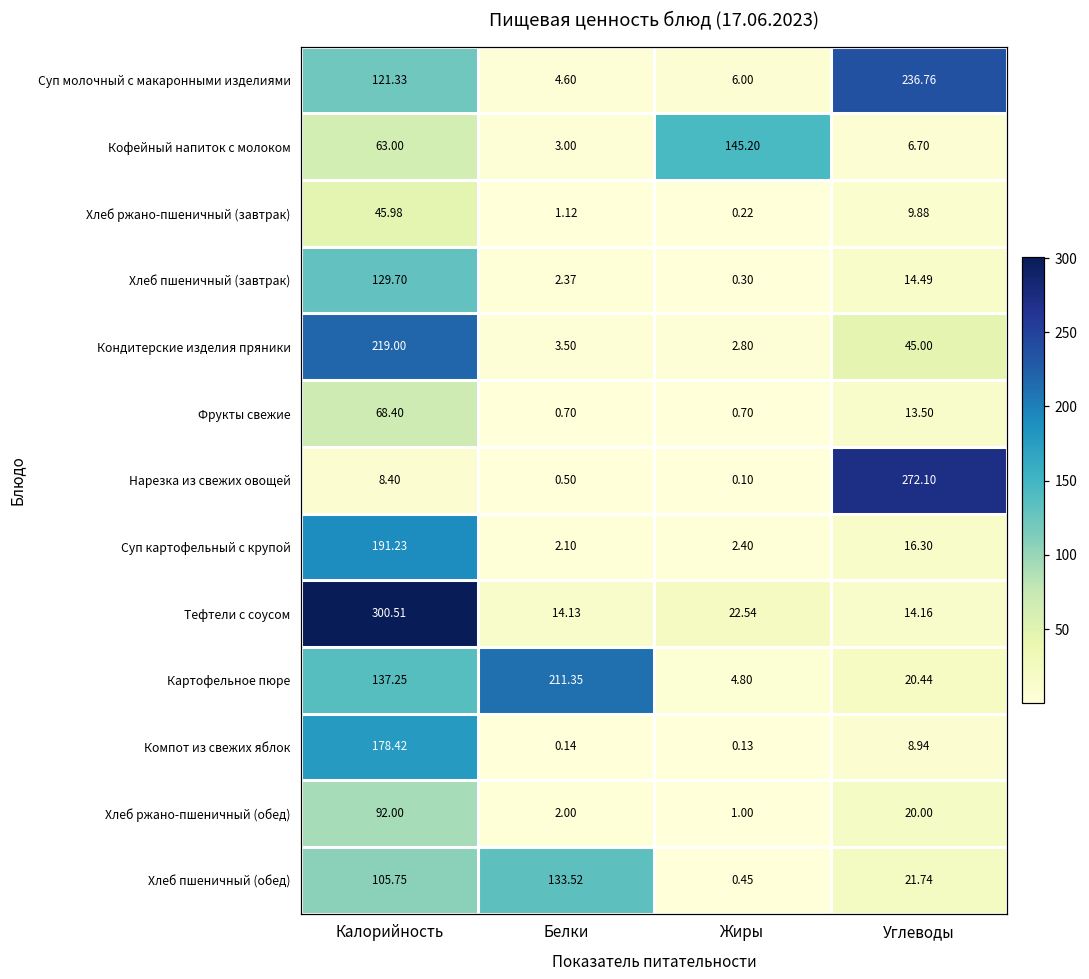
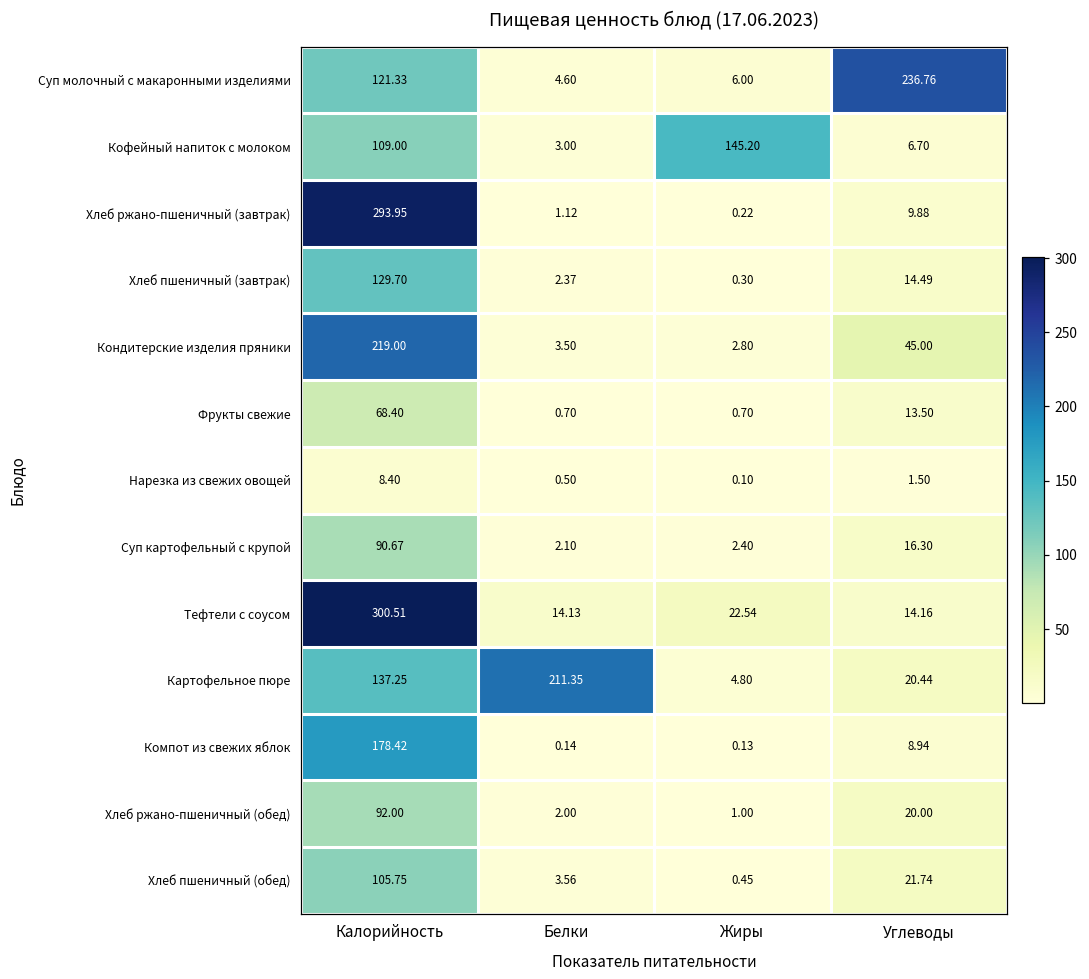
  {
    "Суп молочный с макаронными изделиями": {
      "Калорийность": 121.33,
      "Белки": 4.60,
      "Жиры": 6.00,
      "Углеводы": 236.76
    },
    "Кофейный напиток с молоком": {
-     "Калорийность": 63.00,
+     "Калорийность": 109.00,
      "Белки": 3.00,
      "Жиры": 145.20,
      "Углеводы": 6.70
    },
    "Хлеб ржано-пшеничный (завтрак)": {
-     "Калорийность": 45.98,
+     "Калорийность": 293.95,
      "Белки": 1.12,
      "Жиры": 0.22,
      "Углеводы": 9.88
    },
    "Хлеб пшеничный (завтрак)": {
      "Калорийность": 129.70,
      "Белки": 2.37,
      "Жиры": 0.30,
      "Углеводы": 14.49
    },
    "Кондитерские изделия пряники": {
      "Калорийность": 219.00,
      "Белки": 3.50,
      "Жиры": 2.80,
      "Углеводы": 45.00
    },
    "Фрукты свежие": {
      "Калорийность": 68.40,
      "Белки": 0.70,
      "Жиры": 0.70,
      "Углеводы": 13.50
    },
    "Нарезка из свежих овощей": {
      "Калорийность": 8.40,
      "Белки": 0.50,
      "Жиры": 0.10,
-     "Углеводы": 272.10
+     "Углеводы": 1.50
    },
    "Суп картофельный с крупой": {
-     "Калорийность": 191.23,
+     "Калорийность": 90.67,
      "Белки": 2.10,
      "Жиры": 2.40,
      "Углеводы": 16.30
    },
    "Тефтели с соусом": {
      "Калорийность": 300.51,
      "Белки": 14.13,
      "Жиры": 22.54,
      "Углеводы": 14.16
    },
    "Картофельное пюре": {
      "Калорийность": 137.25,
      "Белки": 211.35,
      "Жиры": 4.80,
      "Углеводы": 20.44
    },
    "Компот из свежих яблок": {
      "Калорийность": 178.42,
      "Белки": 0.14,
      "Жиры": 0.13,
      "Углеводы": 8.94
    },
    "Хлеб ржано-пшеничный (обед)": {
      "Калорийность": 92.00,
      "Белки": 2.00,
      "Жиры": 1.00,
      "Углеводы": 20.00
    },
    "Хлеб пшеничный (обед)": {
      "Калорийность": 105.75,
-     "Белки": 133.52,
+     "Белки": 3.56,
      "Жиры": 0.45,
      "Углеводы": 21.74
    }
  }
